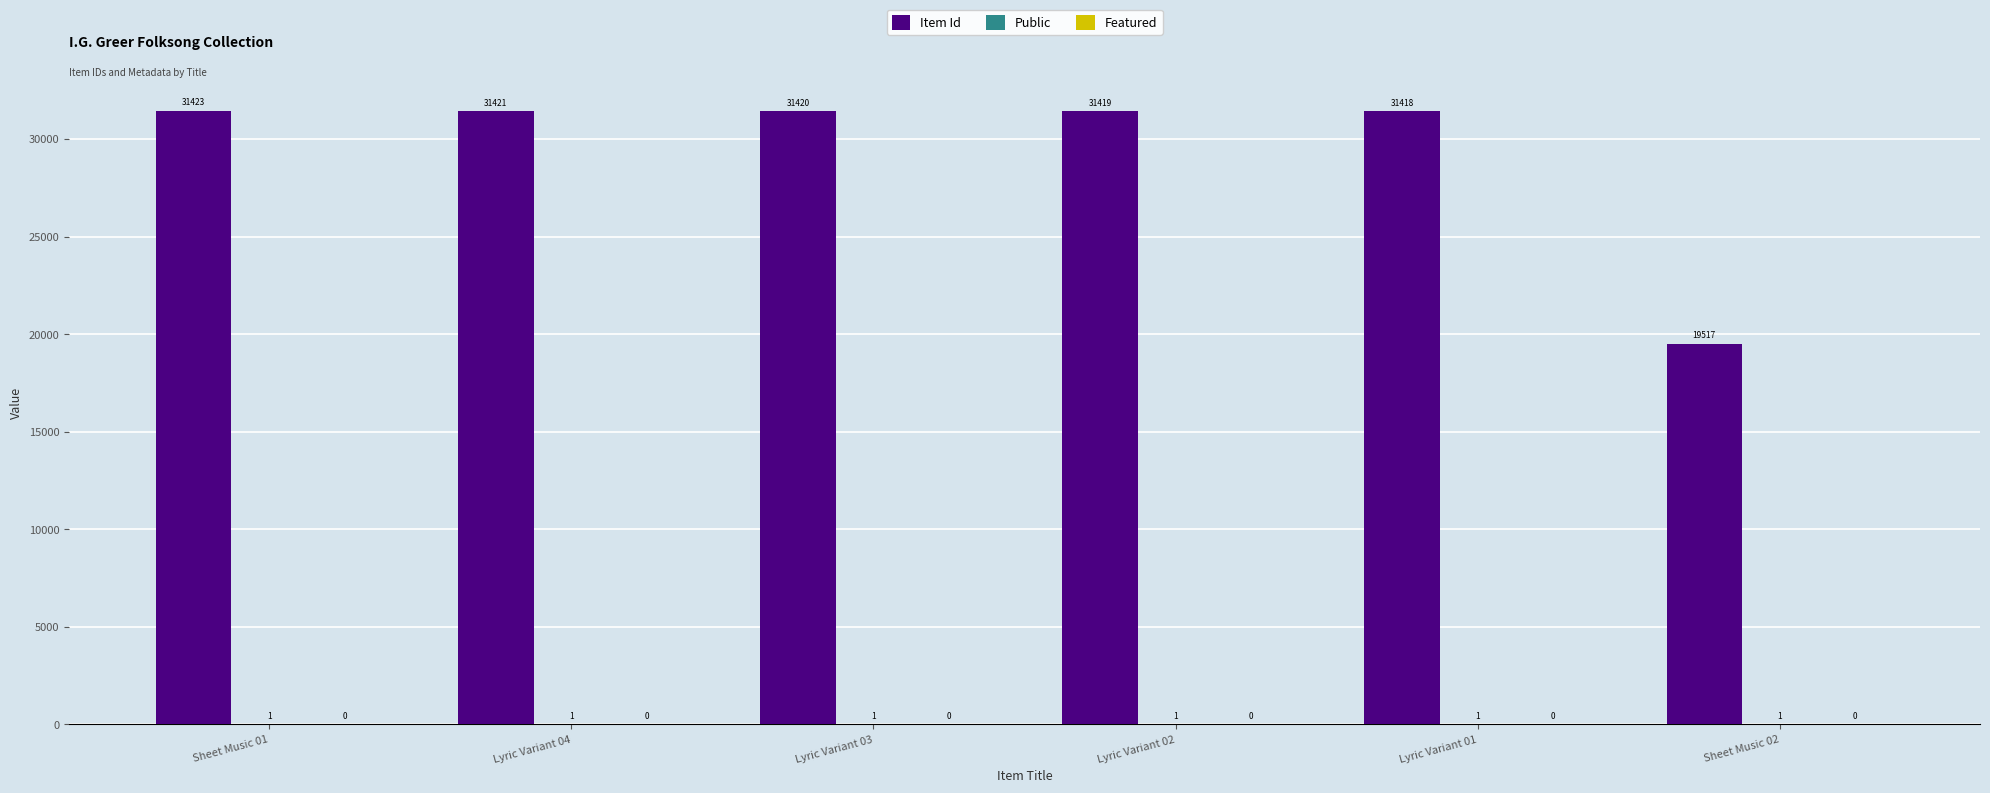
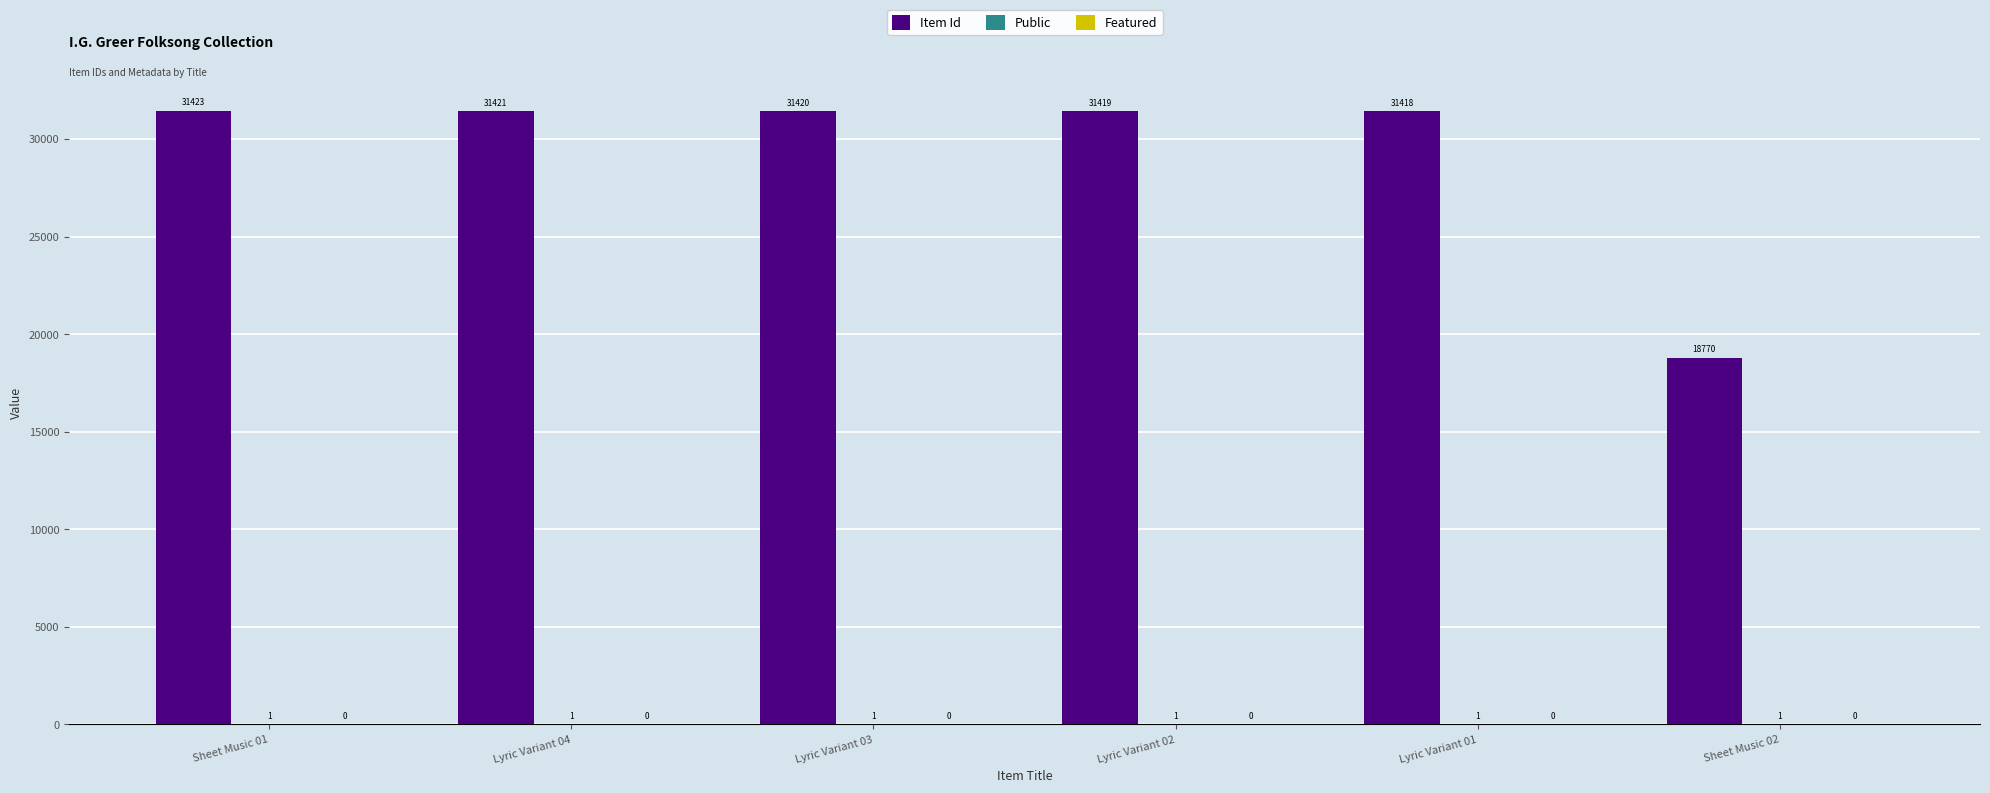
  {
    "Item Id": {
      "Sheet Music 01": 31423,
      "Lyric Variant 04": 31421,
      "Lyric Variant 03": 31420,
      "Lyric Variant 02": 31419,
      "Lyric Variant 01": 31418,
-     "Sheet Music 02": 19517
+     "Sheet Music 02": 18770
    },
    "Public": {
      "Sheet Music 01": 1,
      "Lyric Variant 04": 1,
      "Lyric Variant 03": 1,
      "Lyric Variant 02": 1,
      "Lyric Variant 01": 1,
      "Sheet Music 02": 1
    },
    "Featured": {
      "Sheet Music 01": 0,
      "Lyric Variant 04": 0,
      "Lyric Variant 03": 0,
      "Lyric Variant 02": 0,
      "Lyric Variant 01": 0,
      "Sheet Music 02": 0
    }
  }
